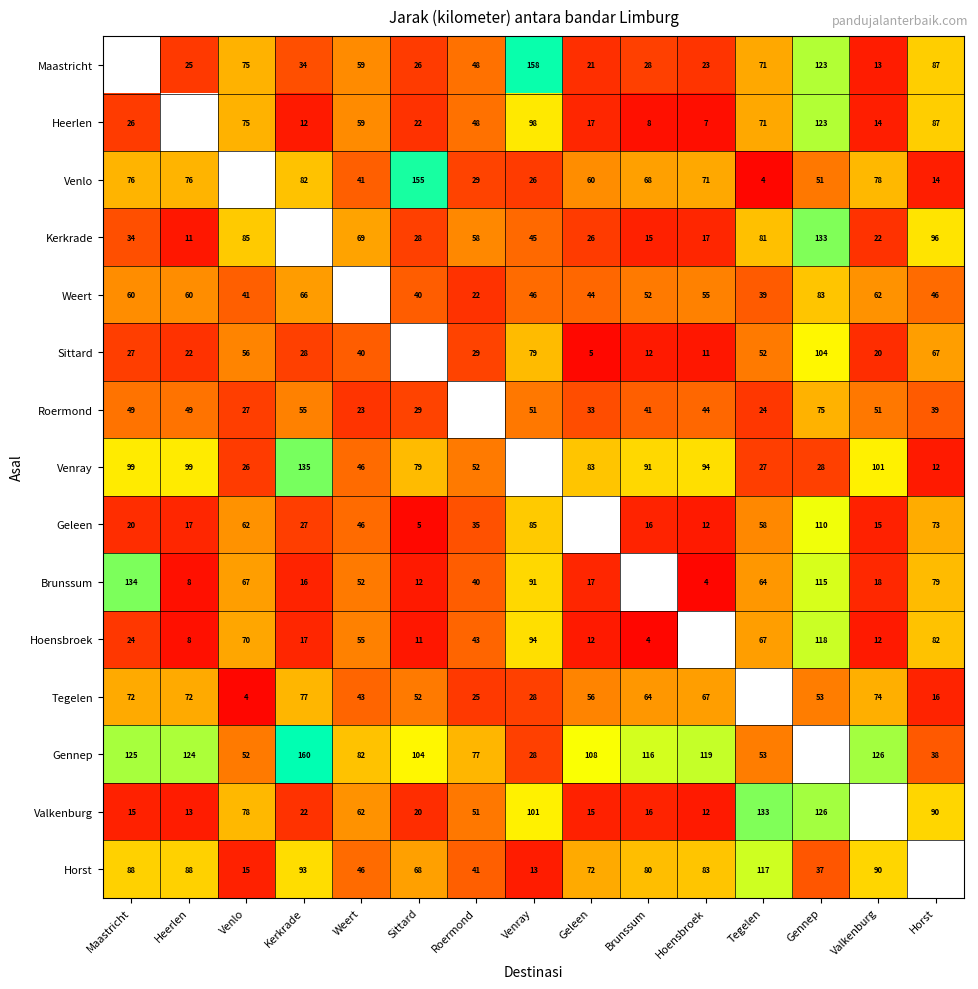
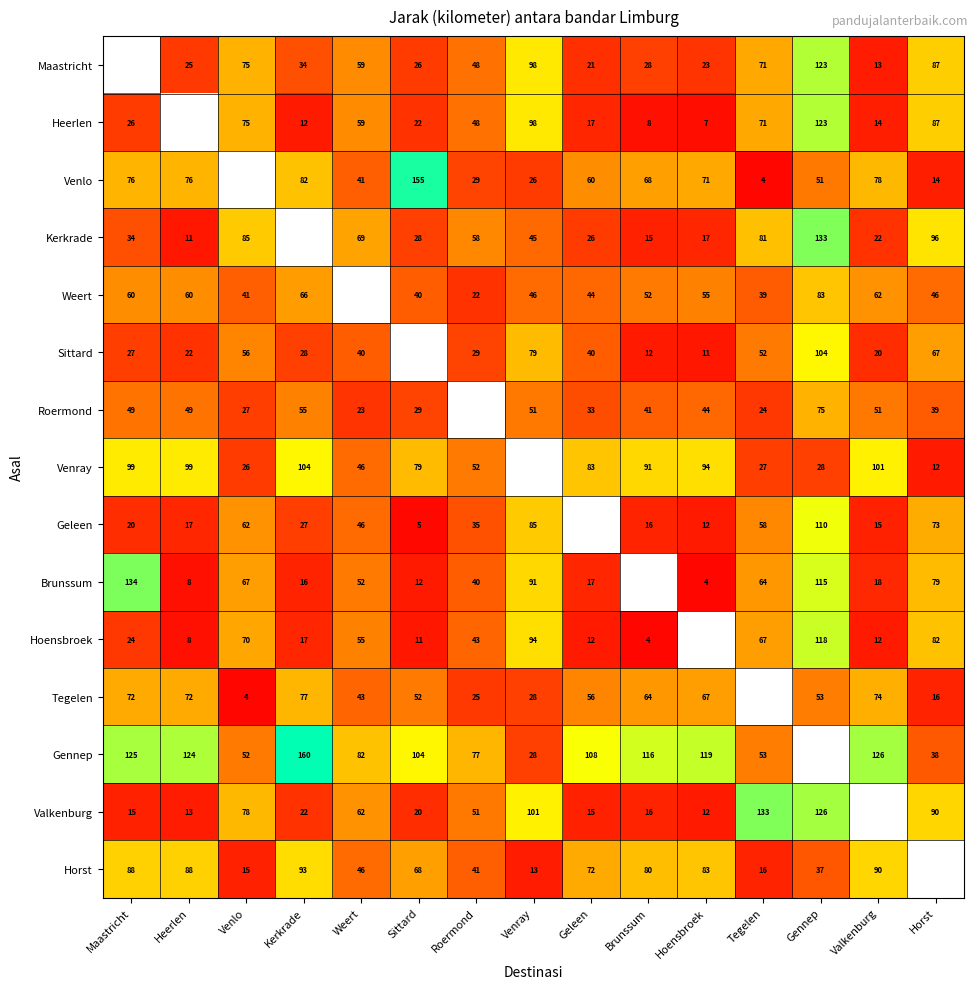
  {
    "Maastricht": {
      "Heerlen": 25,
      "Venlo": 75,
      "Kerkrade": 34,
      "Weert": 59,
      "Sittard": 26,
      "Roermond": 48,
-     "Venray": 158,
+     "Venray": 98,
      "Geleen": 21,
      "Brunssum": 28,
      "Hoensbroek": 23,
      "Tegelen": 71,
      "Gennep": 123,
      "Valkenburg": 13,
      "Horst": 87
    },
    "Sittard": {
      "Maastricht": 27,
      "Heerlen": 22,
      "Venlo": 56,
      "Kerkrade": 28,
      "Weert": 40,
      "Roermond": 29,
      "Venray": 79,
-     "Geleen": 5,
+     "Geleen": 40,
      "Brunssum": 12,
      "Hoensbroek": 11,
      "Tegelen": 52,
      "Gennep": 104,
      "Valkenburg": 20,
      "Horst": 67
    },
    "Venray": {
      "Maastricht": 99,
      "Heerlen": 99,
      "Venlo": 26,
-     "Kerkrade": 135,
+     "Kerkrade": 104,
      "Weert": 46,
      "Sittard": 79,
      "Roermond": 52,
      "Geleen": 83,
      "Brunssum": 91,
      "Hoensbroek": 94,
      "Tegelen": 27,
      "Gennep": 28,
      "Valkenburg": 101,
      "Horst": 12
    },
    "Horst": {
      "Maastricht": 88,
      "Heerlen": 88,
      "Venlo": 15,
      "Kerkrade": 93,
      "Weert": 46,
      "Sittard": 68,
      "Roermond": 41,
      "Venray": 13,
      "Geleen": 72,
      "Brunssum": 80,
      "Hoensbroek": 83,
-     "Tegelen": 117,
+     "Tegelen": 16,
      "Gennep": 37,
      "Valkenburg": 90
    }
  }
